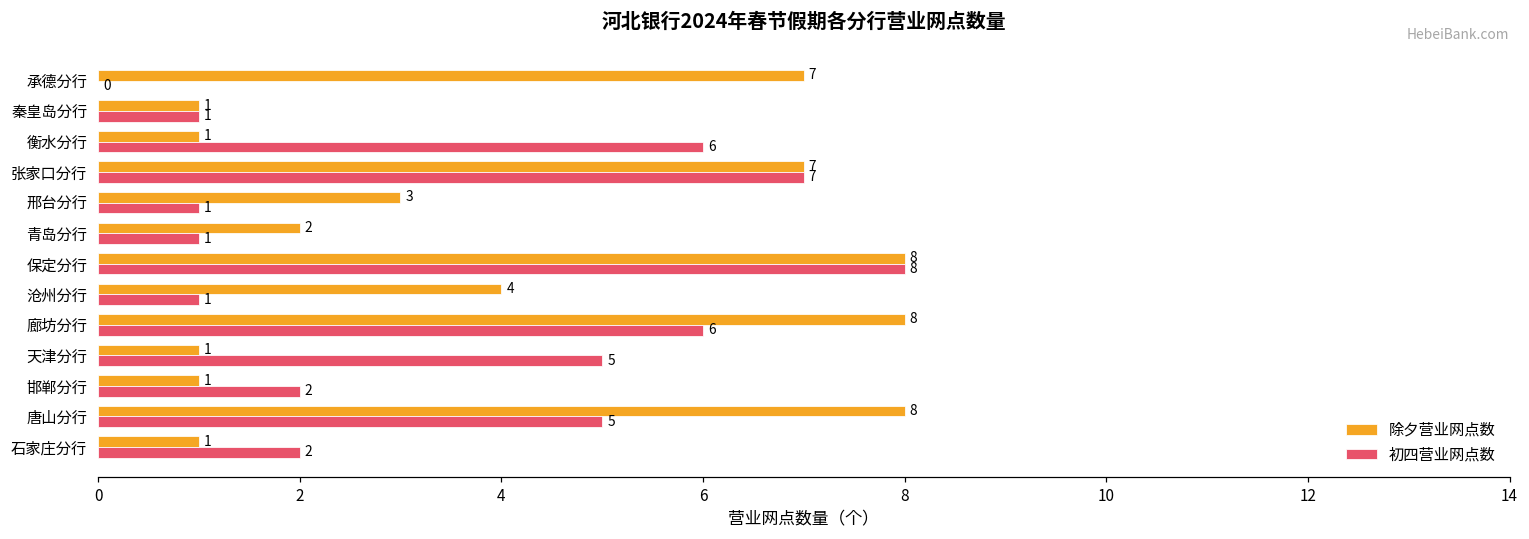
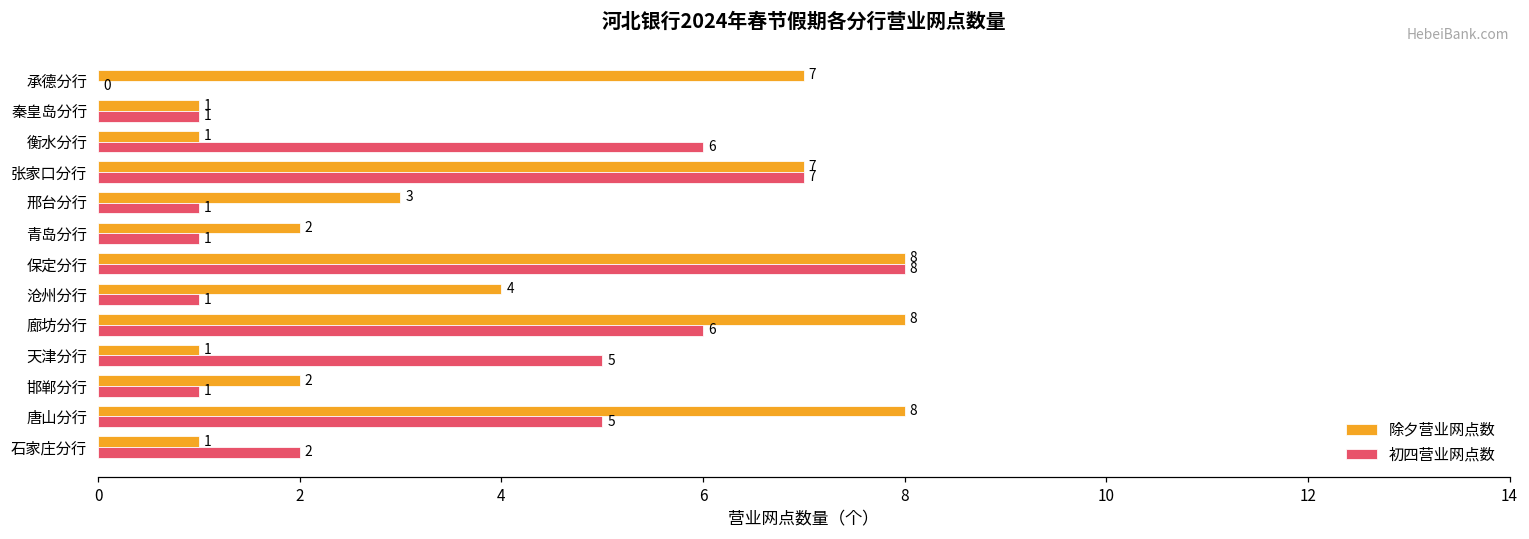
  {
    "除夕营业网点数": {
      "承德分行": 7,
      "衡水分行": 1,
      "邢台分行": 3,
      "青岛分行": 2,
      "沧州分行": 4,
      "廊坊分行": 8,
      "天津分行": 1,
-     "邯郸分行": 1,
+     "邯郸分行": 2,
      "唐山分行": 8,
      "石家庄分行": 1
    },
    "初四营业网点数": {
      "承德分行": 0,
      "衡水分行": 6,
      "邢台分行": 1,
      "青岛分行": 1,
      "沧州分行": 1,
      "廊坊分行": 6,
      "天津分行": 5,
-     "邯郸分行": 2,
+     "邯郸分行": 1,
      "唐山分行": 5,
      "石家庄分行": 2
    }
  }
